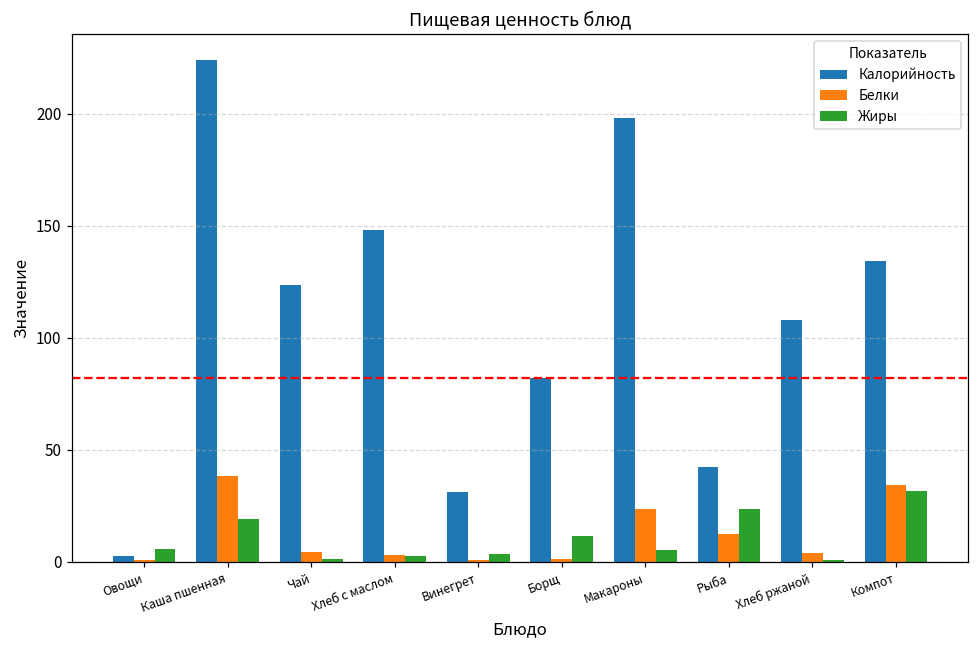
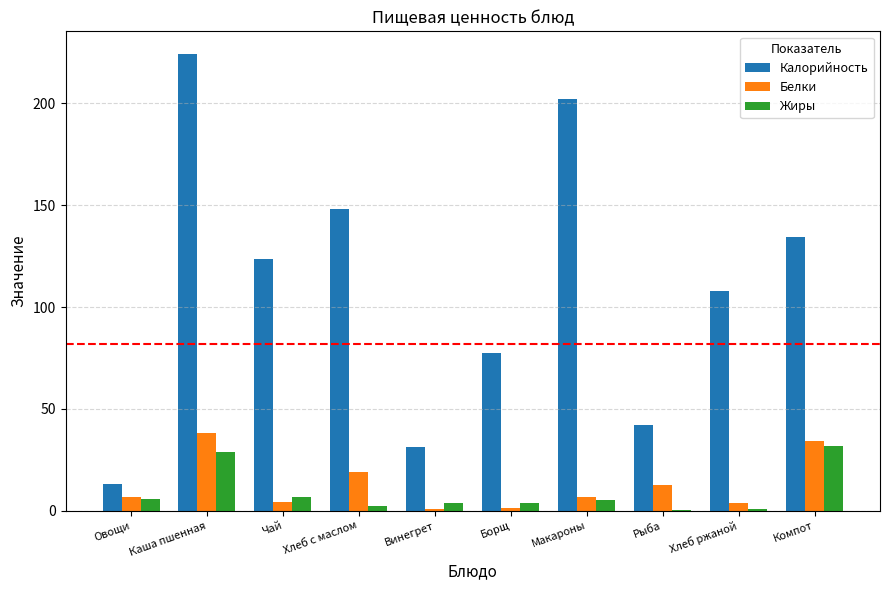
  {
    "Калорийность": {
-     "Овощи": 3,
+     "Овощи": 13,
      "Каша пшенная": 224,
      "Чай": 124,
      "Хлеб с маслом": 148,
      "Винегрет": 31,
-     "Борщ": 82,
-     "Макароны": 198,
+     "Борщ": 78,
+     "Макароны": 202,
      "Рыба": 42,
      "Хлеб ржаной": 108,
      "Компот": 134
    },
    "Белки": {
-     "Овощи": 1,
+     "Овощи": 7,
      "Каша пшенная": 38,
      "Чай": 5,
-     "Хлеб с маслом": 3,
+     "Хлеб с маслом": 19,
      "Борщ": 1,
-     "Макароны": 24,
+     "Макароны": 7,
      "Рыба": 13,
      "Хлеб ржаной": 4,
      "Компот": 34
    },
    "Жиры": {
      "Овощи": 6,
-     "Каша пшенная": 19,
-     "Чай": 1,
+     "Каша пшенная": 29,
+     "Чай": 7,
      "Хлеб с маслом": 2,
      "Винегрет": 4,
-     "Борщ": 12,
+     "Борщ": 4,
      "Макароны": 5,
-     "Рыба": 24,
+     "Рыба": 1,
      "Компот": 32
    }
  }
